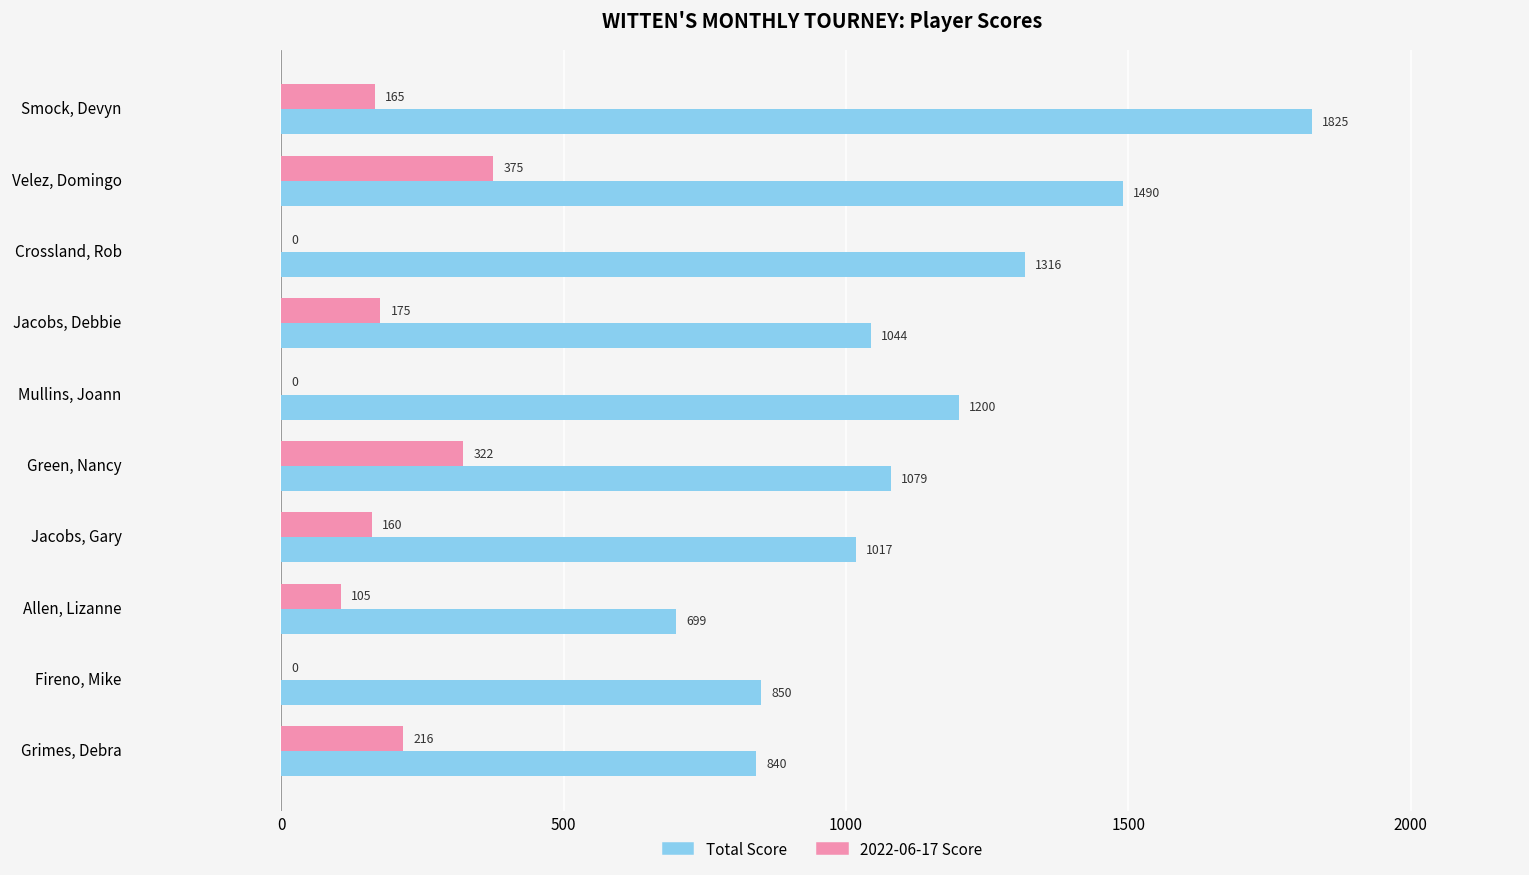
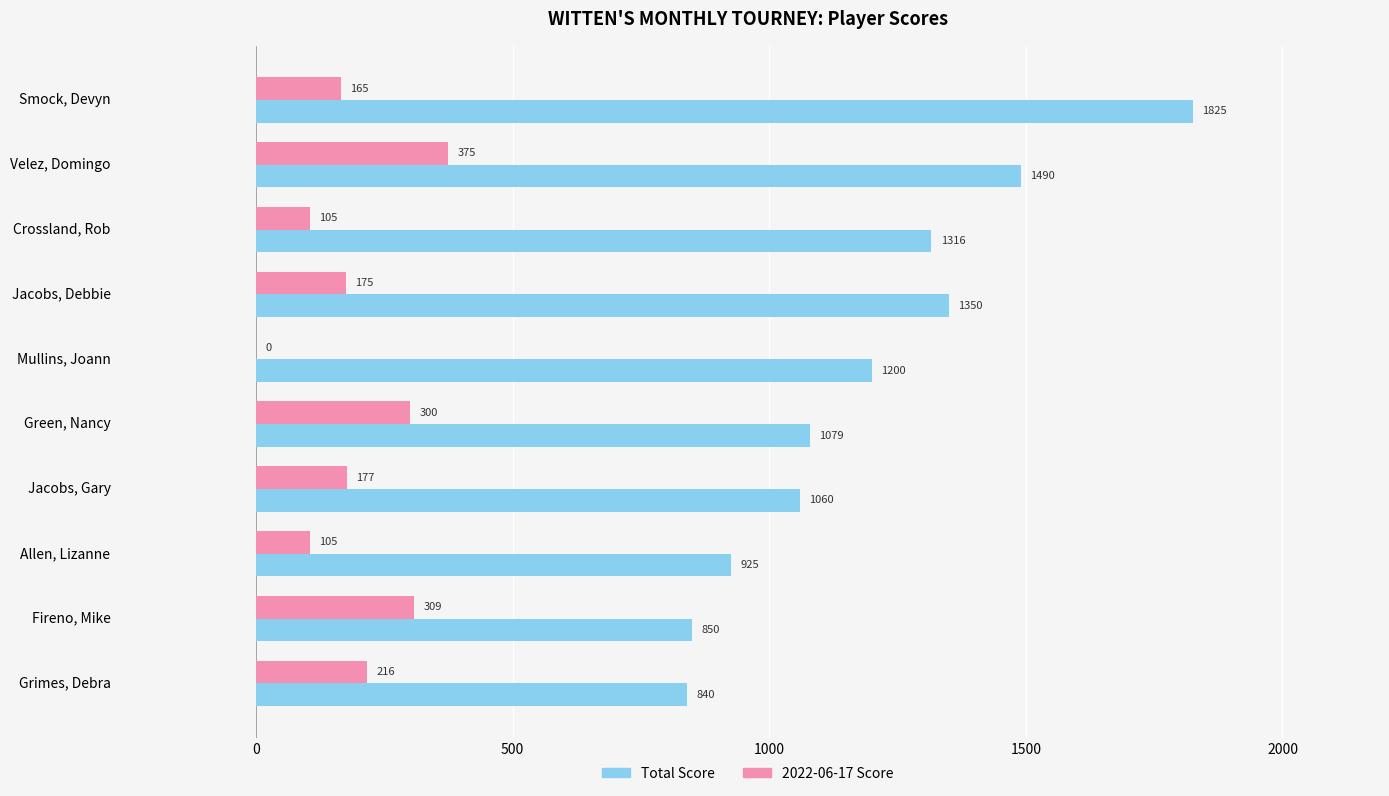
  {
    "Total Score": {
      "Smock, Devyn": 1825,
      "Velez, Domingo": 1490,
      "Crossland, Rob": 1316,
-     "Jacobs, Debbie": 1044,
+     "Jacobs, Debbie": 1350,
      "Mullins, Joann": 1200,
      "Green, Nancy": 1079,
-     "Jacobs, Gary": 1017,
-     "Allen, Lizanne": 699,
+     "Jacobs, Gary": 1060,
+     "Allen, Lizanne": 925,
      "Fireno, Mike": 850,
      "Grimes, Debra": 840
    },
    "2022-06-17 Score": {
      "Smock, Devyn": 165,
      "Velez, Domingo": 375,
-     "Crossland, Rob": 0,
+     "Crossland, Rob": 105,
      "Jacobs, Debbie": 175,
      "Mullins, Joann": 0,
-     "Green, Nancy": 322,
-     "Jacobs, Gary": 160,
+     "Green, Nancy": 300,
+     "Jacobs, Gary": 177,
      "Allen, Lizanne": 105,
-     "Fireno, Mike": 0,
+     "Fireno, Mike": 309,
      "Grimes, Debra": 216
    }
  }
